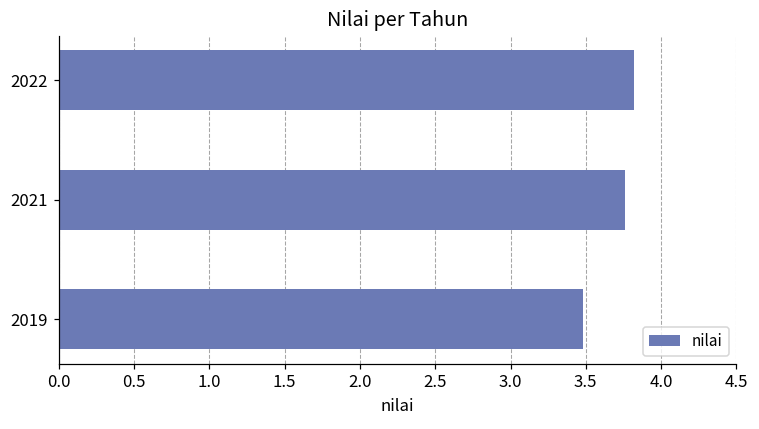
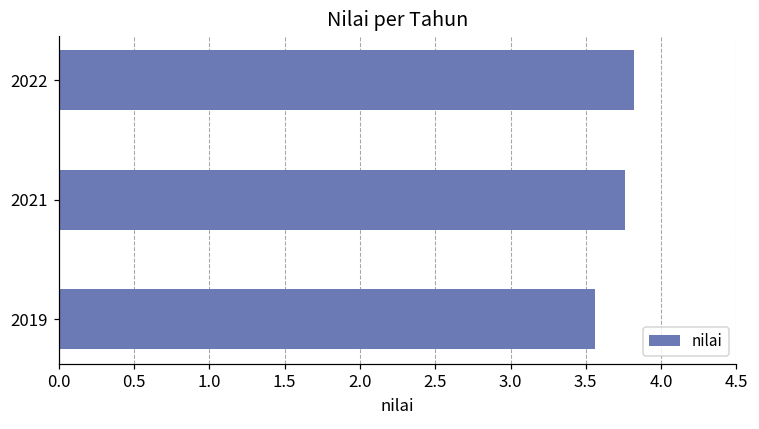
  {
    "2022": 3.82,
    "2021": 3.76,
-   "2019": 3.48
+   "2019": 3.56
  }
